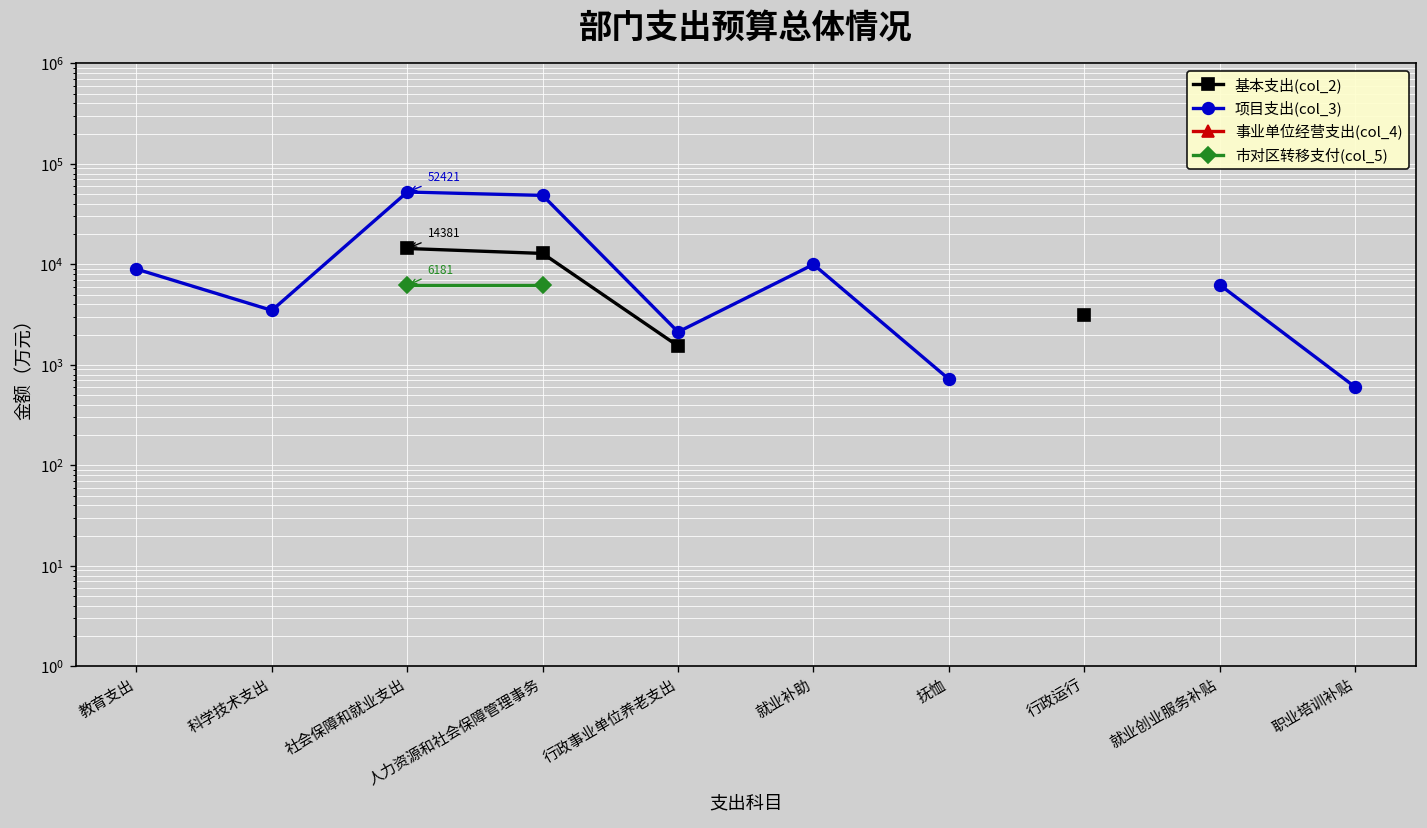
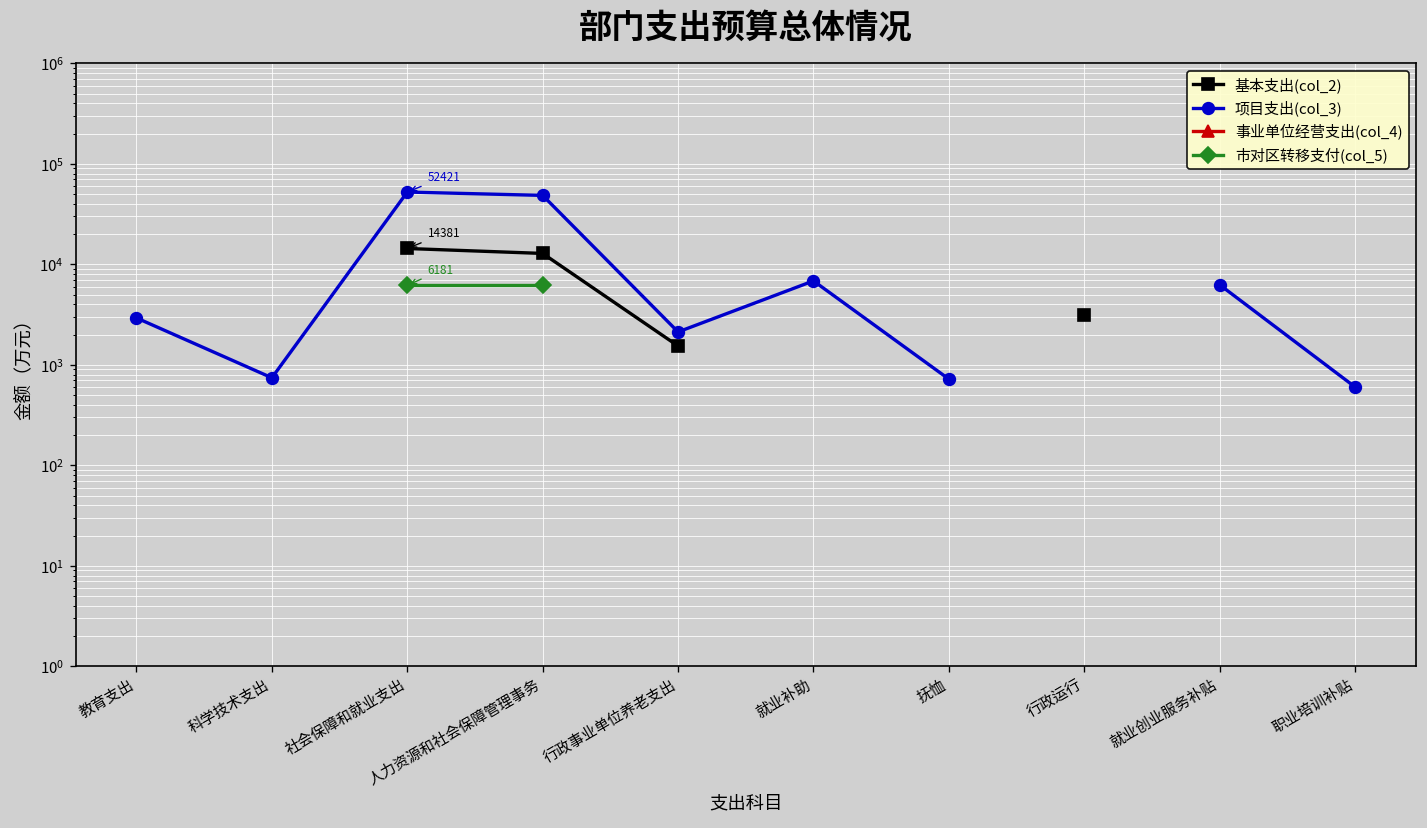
  {
    "基本支出(col_2)": {
      "社会保障和就业支出": 14381
    },
    "项目支出(col_3)": {
-     "教育支出": 9000,
-     "科学技术支出": 3500,
+     "教育支出": 2900,
+     "科学技术支出": 700,
      "人力资源和社会保障管理事务": 50000,
      "行政事业单位养老支出": 2100,
-     "就业补助": 10000,
+     "就业补助": 7000,
      "抚恤": 700,
      "就业创业服务补贴": 6000,
      "职业培训补贴": 600
    },
    "市对区转移支付(col_5)": {
      "社会保障和就业支出": 6181
    }
  }
